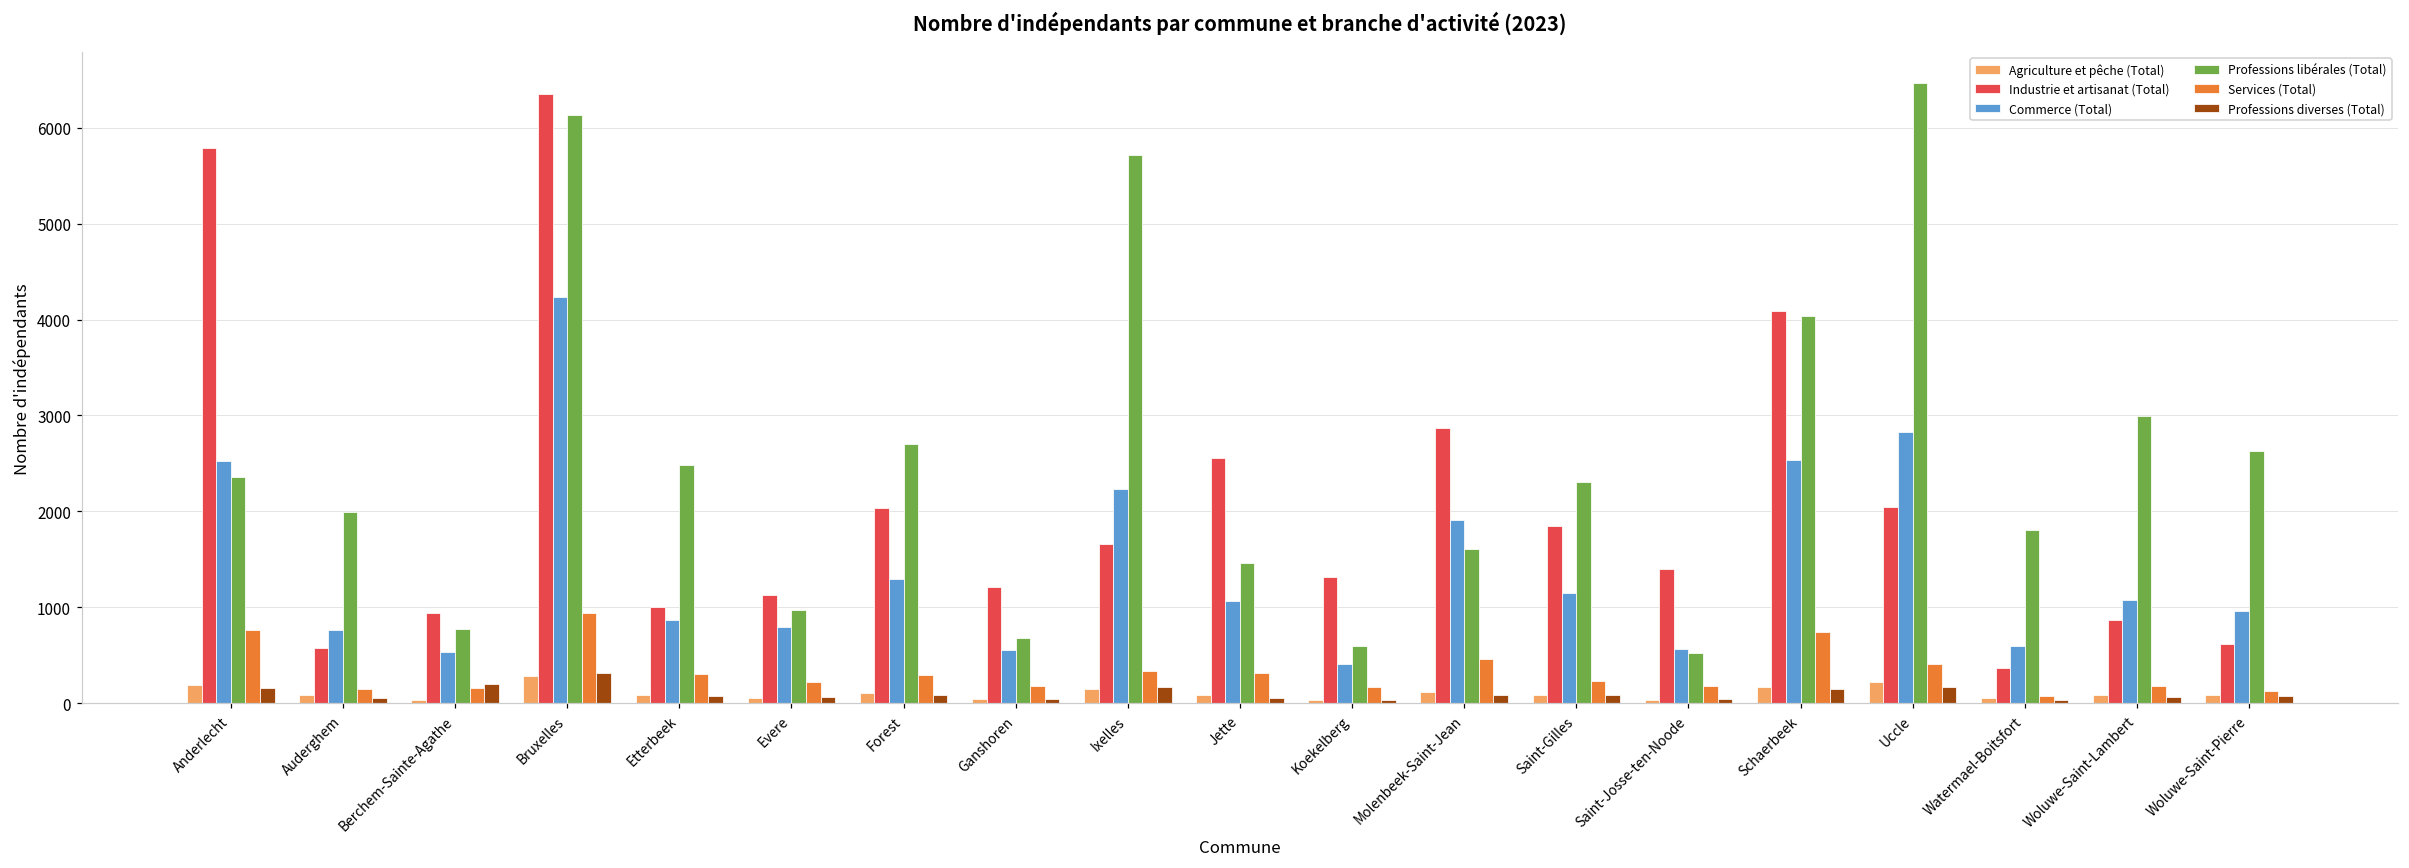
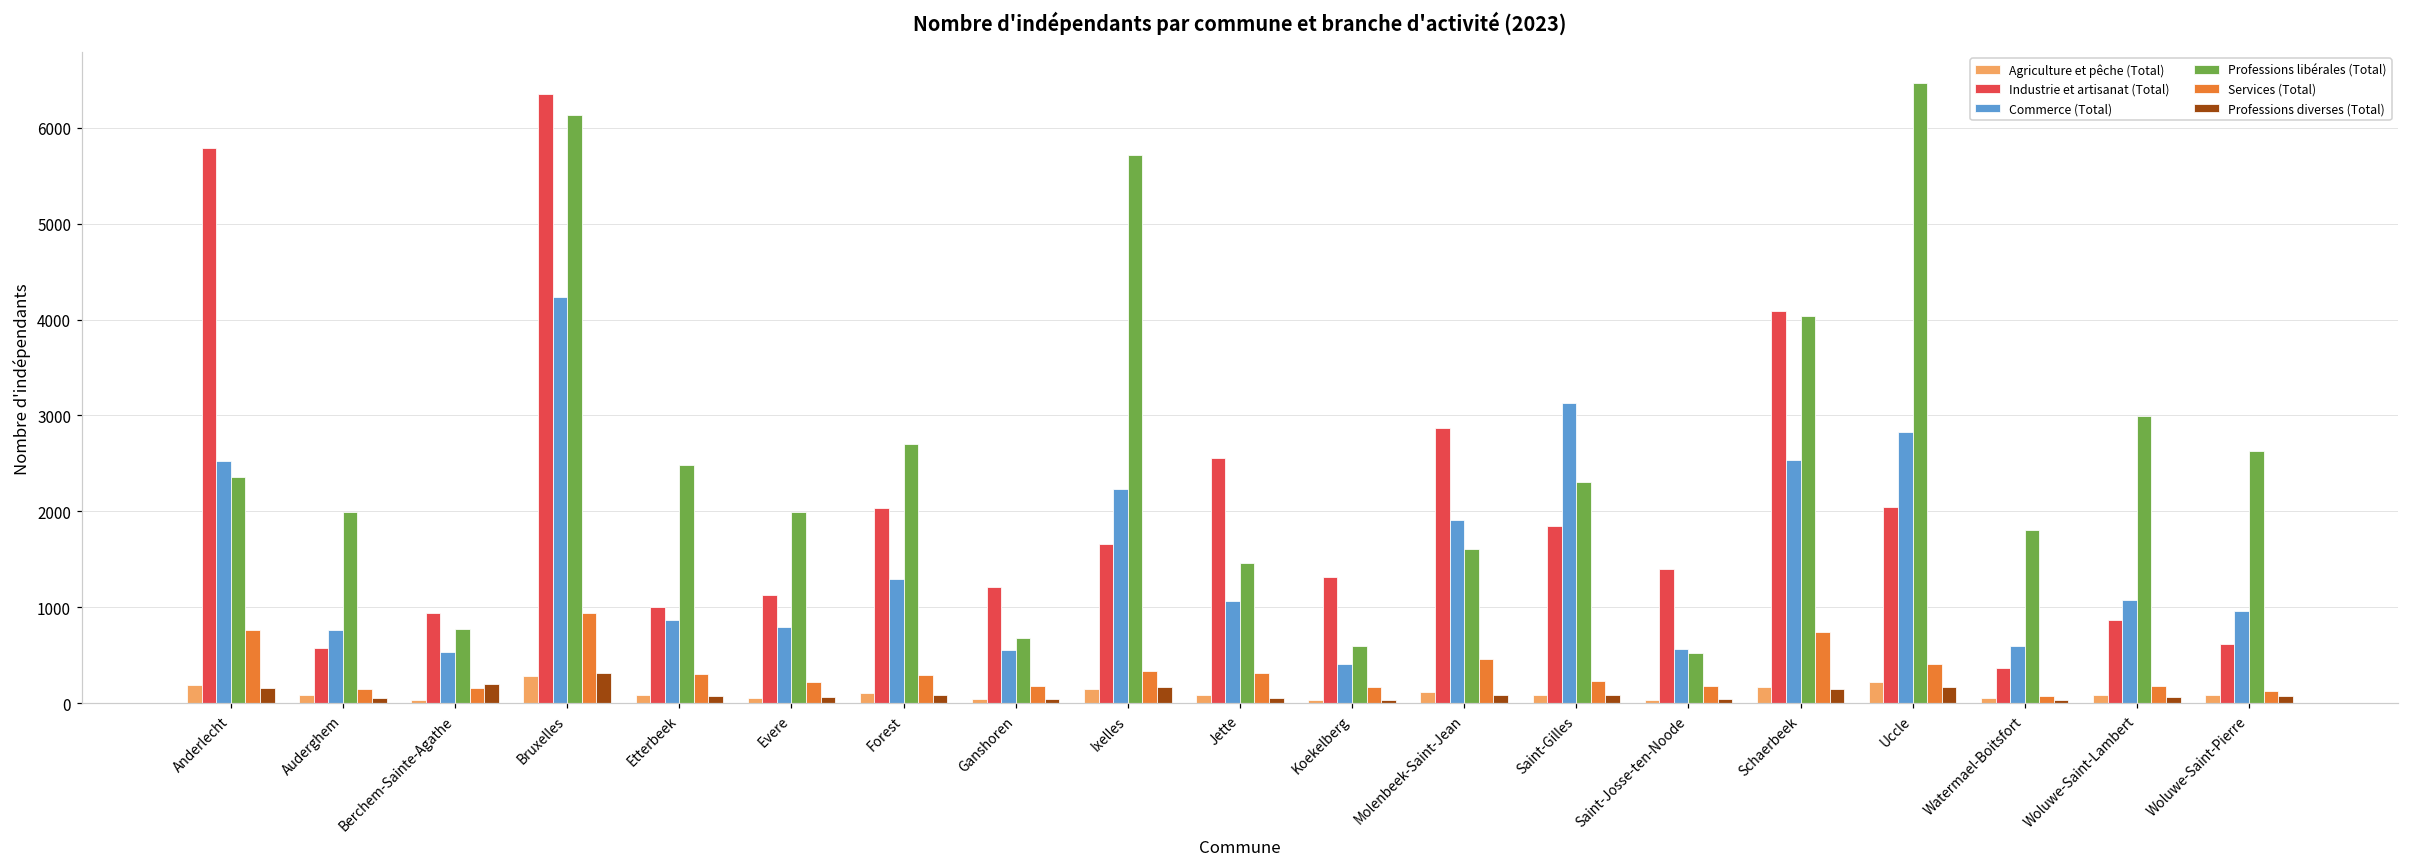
  {
    "Agriculture et pêche (Total)": {
      "Anderlecht": 200,
      "Auderghem": 100,
      "Berchem-Sainte-Agathe": 0,
      "Bruxelles": 300,
      "Etterbeek": 100,
      "Evere": 100,
      "Forest": 100,
      "Ganshoren": 0,
      "Ixelles": 100,
      "Jette": 100,
      "Koekelberg": 0,
      "Molenbeek-Saint-Jean": 100,
      "Saint-Gilles": 100,
      "Saint-Josse-ten-Noode": 0,
      "Schaerbeek": 200,
      "Uccle": 200,
      "Watermael-Boitsfort": 100,
      "Woluwe-Saint-Lambert": 100,
      "Woluwe-Saint-Pierre": 100
    },
    "Industrie et artisanat (Total)": {
      "Anderlecht": 5800,
      "Auderghem": 600,
      "Berchem-Sainte-Agathe": 900,
      "Bruxelles": 6400,
      "Etterbeek": 1000,
      "Evere": 1100,
      "Forest": 2000,
      "Ganshoren": 1200,
      "Ixelles": 1700,
      "Jette": 2600,
      "Koekelberg": 1300,
      "Molenbeek-Saint-Jean": 2900,
      "Saint-Gilles": 1800,
      "Saint-Josse-ten-Noode": 1400,
      "Schaerbeek": 4100,
      "Uccle": 2000,
      "Watermael-Boitsfort": 400,
      "Woluwe-Saint-Lambert": 900,
      "Woluwe-Saint-Pierre": 600
    },
    "Commerce (Total)": {
      "Anderlecht": 2500,
      "Auderghem": 800,
      "Berchem-Sainte-Agathe": 500,
      "Bruxelles": 4200,
      "Etterbeek": 900,
      "Evere": 800,
      "Forest": 1300,
      "Ganshoren": 600,
      "Ixelles": 2200,
      "Jette": 1100,
      "Koekelberg": 400,
      "Molenbeek-Saint-Jean": 1900,
-     "Saint-Gilles": 1200,
+     "Saint-Gilles": 3100,
      "Saint-Josse-ten-Noode": 600,
      "Schaerbeek": 2500,
      "Uccle": 2800,
      "Watermael-Boitsfort": 600,
      "Woluwe-Saint-Lambert": 1100,
      "Woluwe-Saint-Pierre": 1000
    },
    "Professions libérales (Total)": {
      "Anderlecht": 2400,
      "Auderghem": 2000,
      "Berchem-Sainte-Agathe": 800,
      "Bruxelles": 6100,
      "Etterbeek": 2500,
-     "Evere": 1000,
+     "Evere": 2000,
      "Forest": 2700,
      "Ganshoren": 700,
      "Ixelles": 5700,
      "Jette": 1500,
      "Koekelberg": 600,
      "Molenbeek-Saint-Jean": 1600,
      "Saint-Gilles": 2300,
      "Saint-Josse-ten-Noode": 500,
      "Schaerbeek": 4000,
      "Uccle": 6500,
      "Watermael-Boitsfort": 1800,
      "Woluwe-Saint-Lambert": 3000,
      "Woluwe-Saint-Pierre": 2600
    },
    "Services (Total)": {
      "Anderlecht": 800,
      "Auderghem": 100,
      "Berchem-Sainte-Agathe": 200,
      "Bruxelles": 900,
      "Etterbeek": 300,
      "Evere": 200,
      "Forest": 300,
      "Ganshoren": 200,
      "Ixelles": 300,
      "Jette": 300,
      "Koekelberg": 200,
      "Molenbeek-Saint-Jean": 500,
      "Saint-Gilles": 200,
      "Saint-Josse-ten-Noode": 200,
      "Schaerbeek": 700,
      "Uccle": 400,
      "Watermael-Boitsfort": 100,
      "Woluwe-Saint-Lambert": 200,
      "Woluwe-Saint-Pierre": 100
    },
    "Professions diverses (Total)": {
      "Anderlecht": 200,
      "Auderghem": 100,
      "Berchem-Sainte-Agathe": 200,
      "Bruxelles": 300,
      "Etterbeek": 100,
      "Evere": 100,
      "Forest": 100,
      "Ganshoren": 0,
      "Ixelles": 200,
      "Jette": 100,
      "Koekelberg": 0,
      "Molenbeek-Saint-Jean": 100,
      "Saint-Gilles": 100,
      "Saint-Josse-ten-Noode": 0,
      "Schaerbeek": 200,
      "Uccle": 200,
      "Watermael-Boitsfort": 0,
      "Woluwe-Saint-Lambert": 100,
      "Woluwe-Saint-Pierre": 100
    }
  }
